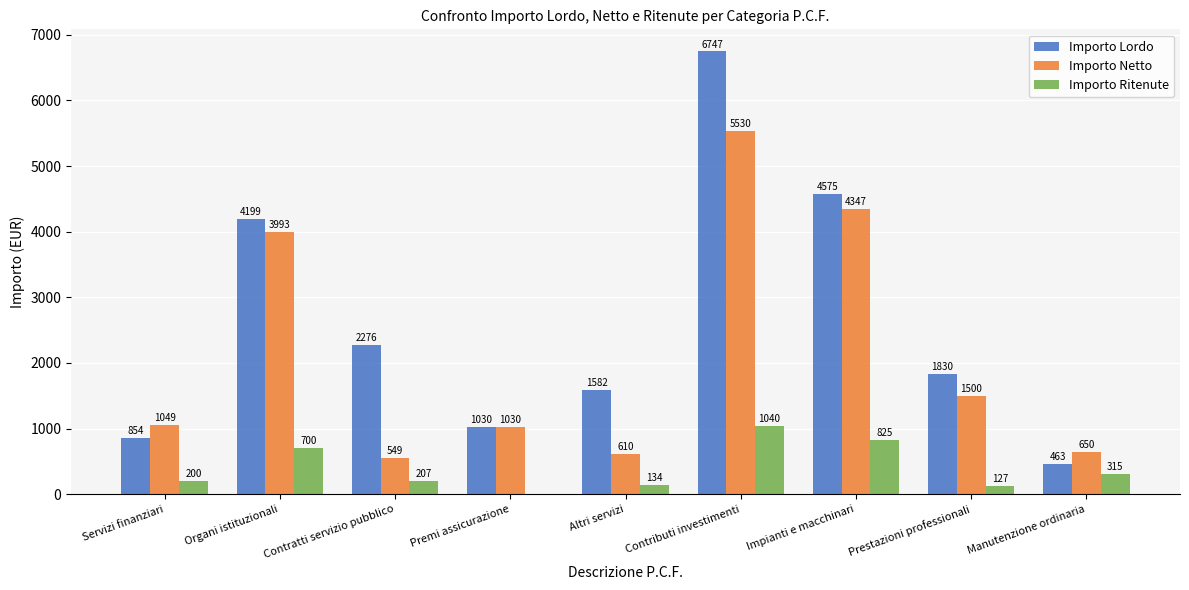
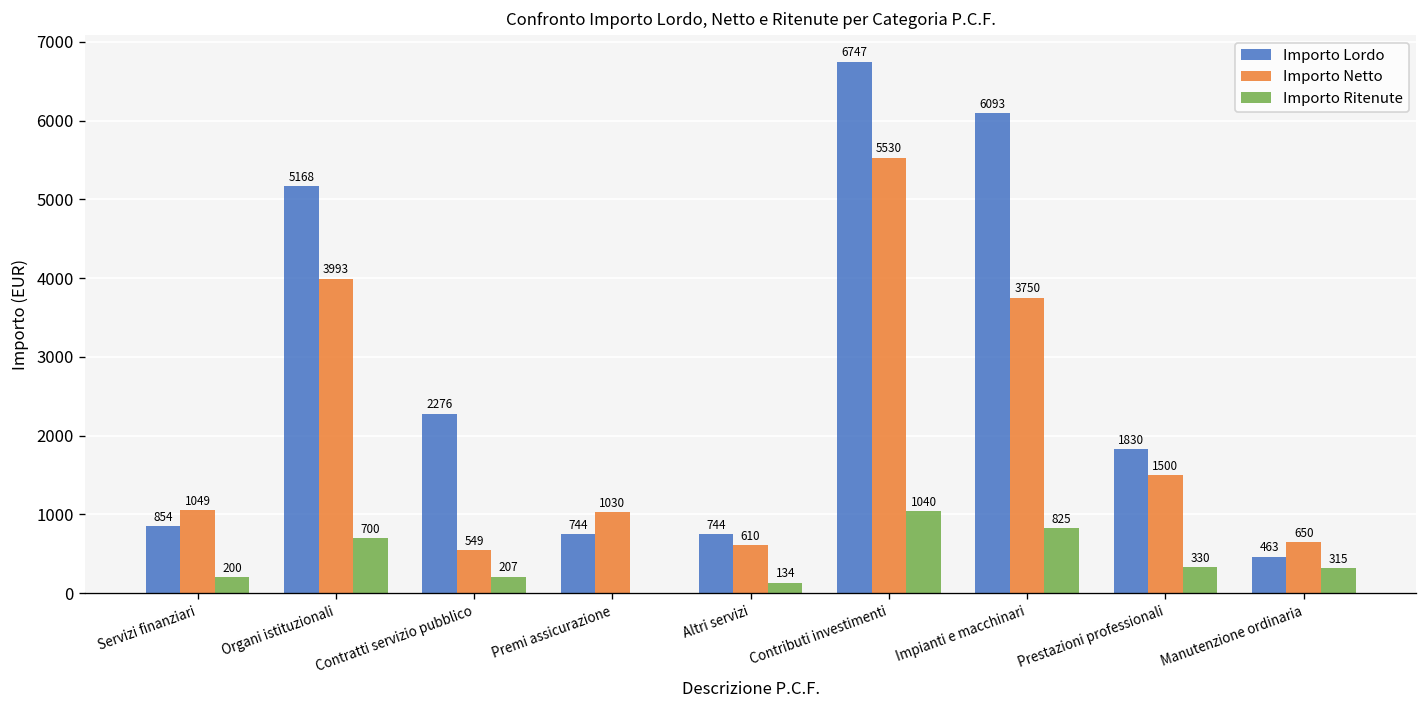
  {
    "Importo Lordo": {
      "Servizi finanziari": 854,
-     "Organi istituzionali": 4199,
+     "Organi istituzionali": 5168,
      "Contratti servizio pubblico": 2276,
-     "Premi assicurazione": 1030,
-     "Altri servizi": 1582,
+     "Premi assicurazione": 744,
+     "Altri servizi": 744,
      "Contributi investimenti": 6747,
-     "Impianti e macchinari": 4575,
+     "Impianti e macchinari": 6093,
      "Prestazioni professionali": 1830,
      "Manutenzione ordinaria": 463
    },
    "Importo Netto": {
      "Servizi finanziari": 1049,
      "Organi istituzionali": 3993,
      "Contratti servizio pubblico": 549,
      "Premi assicurazione": 1030,
      "Altri servizi": 610,
      "Contributi investimenti": 5530,
-     "Impianti e macchinari": 4347,
+     "Impianti e macchinari": 3750,
      "Prestazioni professionali": 1500,
      "Manutenzione ordinaria": 650
    },
    "Importo Ritenute": {
      "Servizi finanziari": 200,
      "Organi istituzionali": 700,
      "Contratti servizio pubblico": 207,
      "Altri servizi": 134,
      "Contributi investimenti": 1040,
      "Impianti e macchinari": 825,
-     "Prestazioni professionali": 127,
+     "Prestazioni professionali": 330,
      "Manutenzione ordinaria": 315
    }
  }
